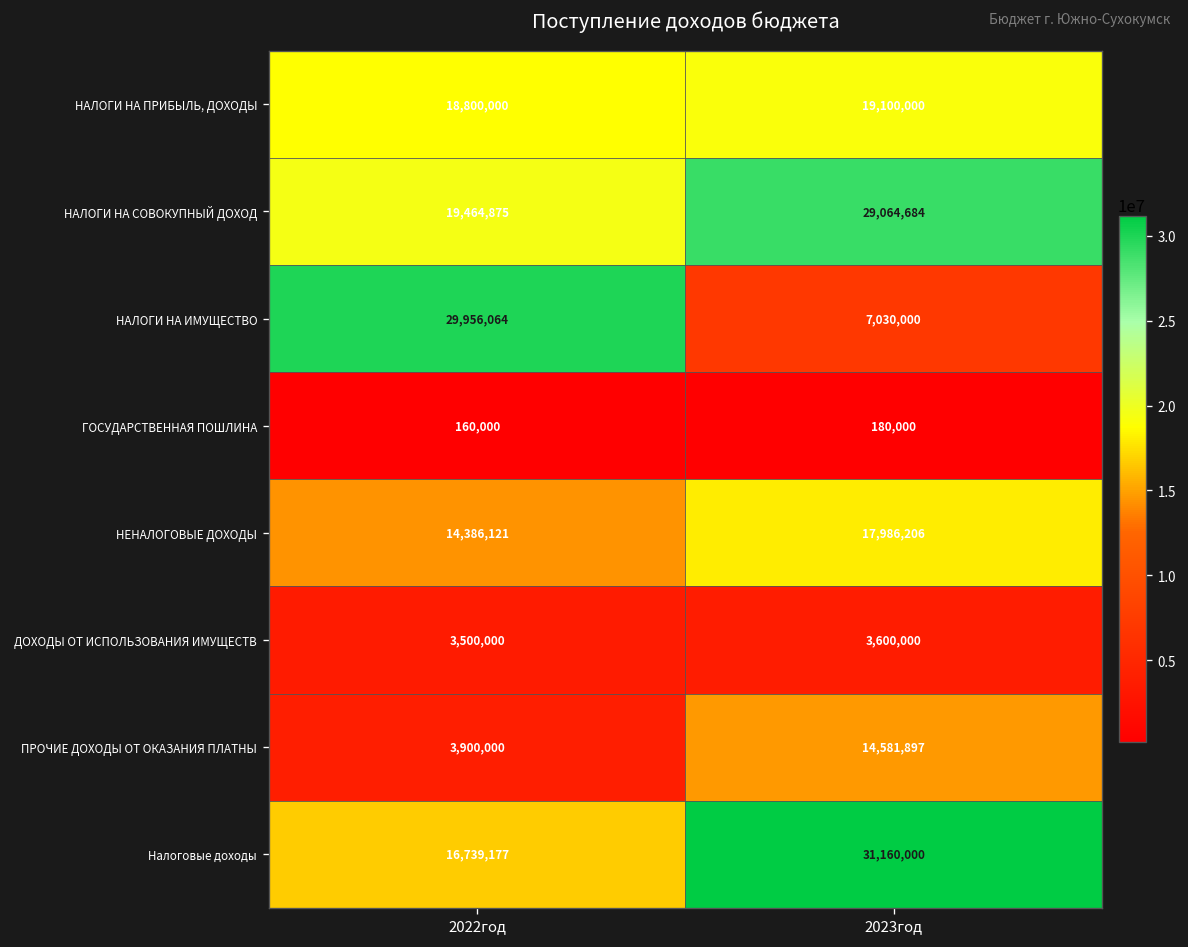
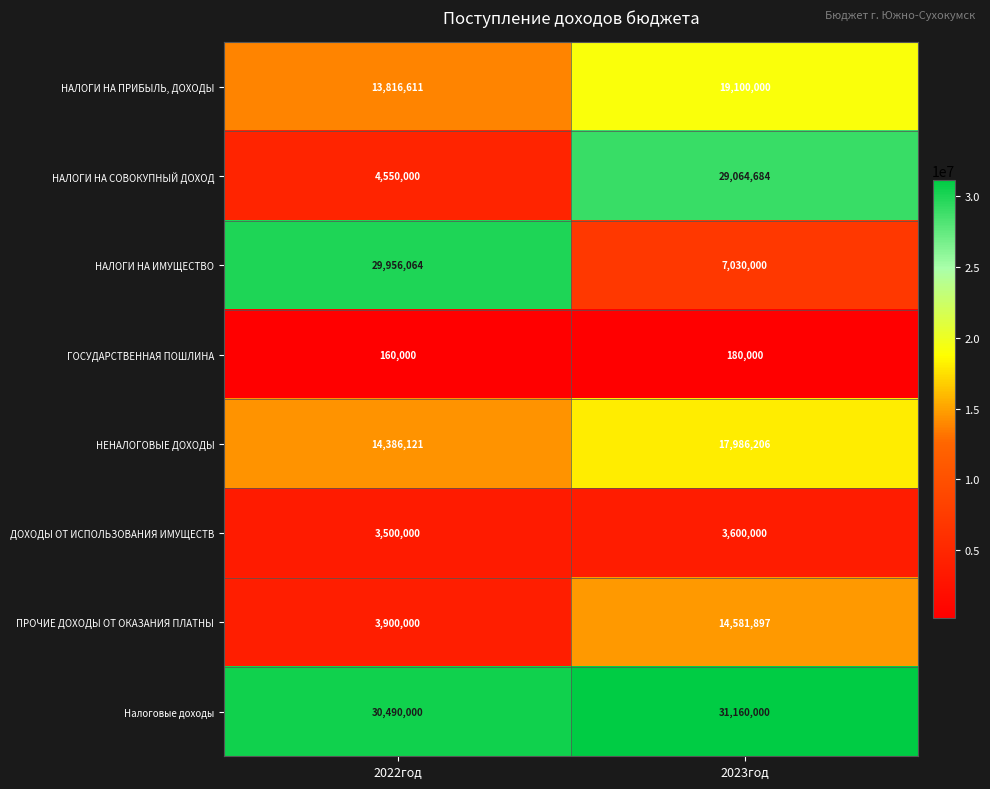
  {
    "НАЛОГИ НА ПРИБЫЛЬ, ДОХОДЫ": {
-     "2022год": "18,800,000",
+     "2022год": "13,816,611",
      "2023год": "19,100,000"
    },
    "НАЛОГИ НА СОВОКУПНЫЙ ДОХОД": {
-     "2022год": "19,464,875",
+     "2022год": "4,550,000",
      "2023год": "29,064,684"
    },
    "НАЛОГИ НА ИМУЩЕСТВО": {
      "2022год": "29,956,064",
      "2023год": "7,030,000"
    },
    "ГОСУДАРСТВЕННАЯ ПОШЛИНА": {
      "2022год": "160,000",
      "2023год": "180,000"
    },
    "НЕНАЛОГОВЫЕ ДОХОДЫ": {
      "2022год": "14,386,121",
      "2023год": "17,986,206"
    },
    "ДОХОДЫ ОТ ИСПОЛЬЗОВАНИЯ ИМУЩЕСТВ": {
      "2022год": "3,500,000",
      "2023год": "3,600,000"
    },
    "ПРОЧИЕ ДОХОДЫ ОТ ОКАЗАНИЯ ПЛАТНЫ": {
      "2022год": "3,900,000",
      "2023год": "14,581,897"
    },
    "Налоговые доходы": {
-     "2022год": "16,739,177",
+     "2022год": "30,490,000",
      "2023год": "31,160,000"
    }
  }
